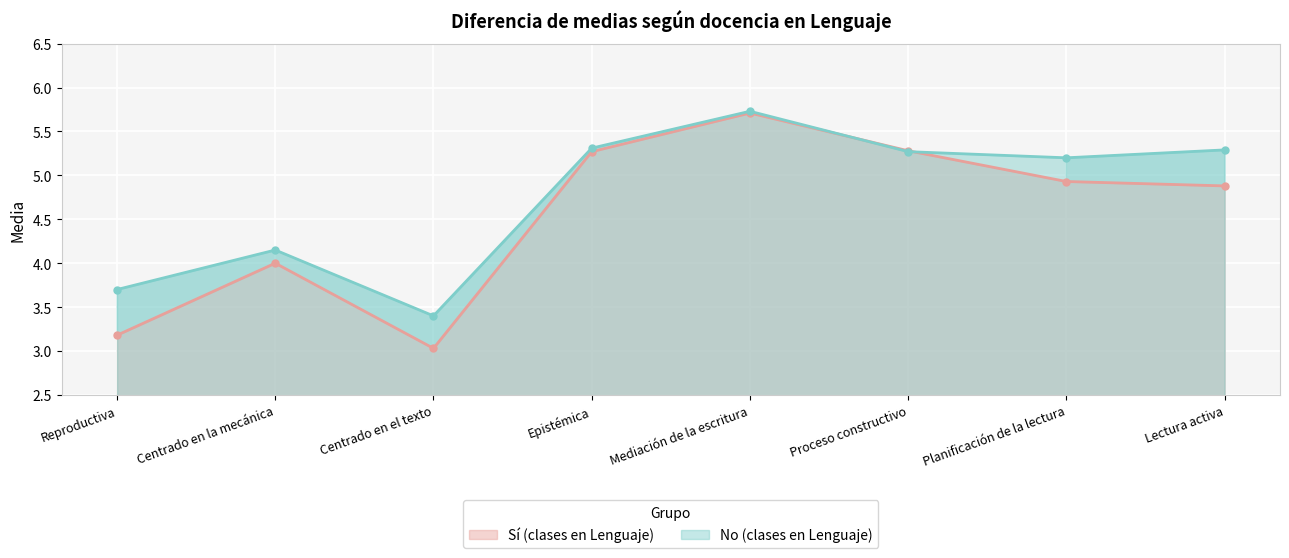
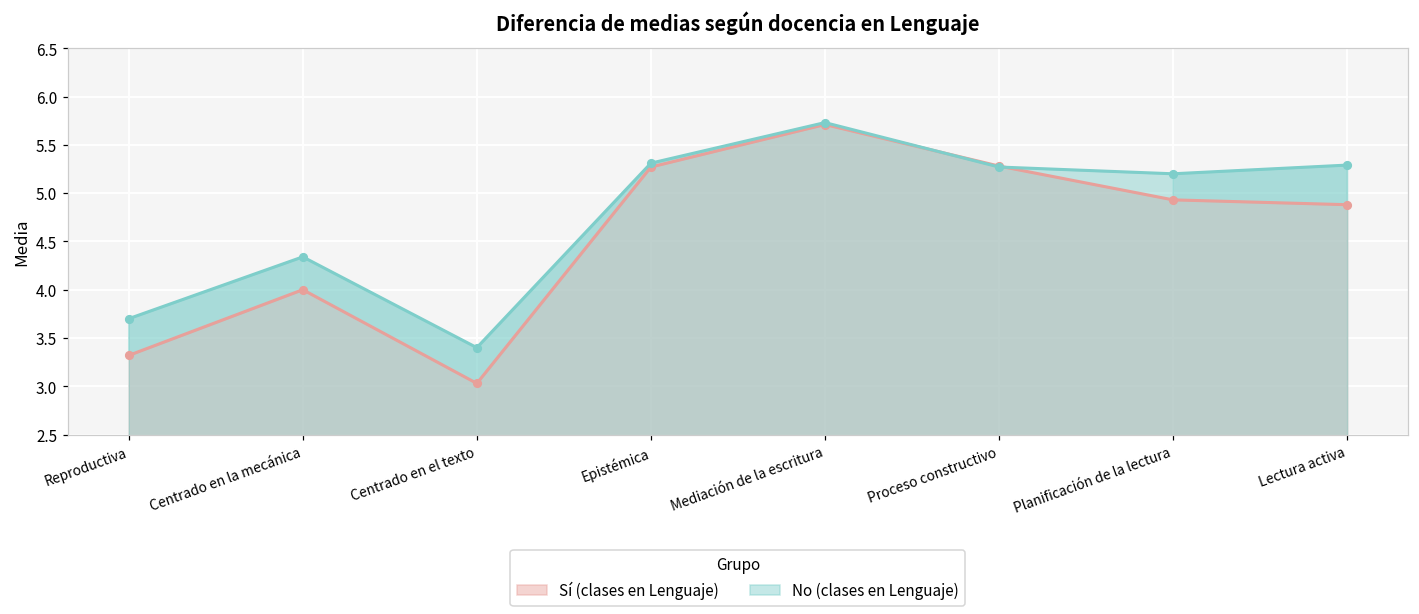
  {
    "Sí (clases en Lenguaje)": {
-     "Reproductiva": 3.2,
+     "Reproductiva": 3.3,
      "Centrado en la mecánica": 4.0,
      "Centrado en el texto": 3.0,
      "Epistémica": 5.3,
      "Planificación de la lectura": 4.9,
      "Lectura activa": 4.9
    },
    "No (clases en Lenguaje)": {
      "Reproductiva": 3.7,
-     "Centrado en la mecánica": 4.2,
+     "Centrado en la mecánica": 4.3,
      "Centrado en el texto": 3.4,
      "Epistémica": 5.3,
      "Planificación de la lectura": 5.2,
      "Lectura activa": 5.3
    }
  }
